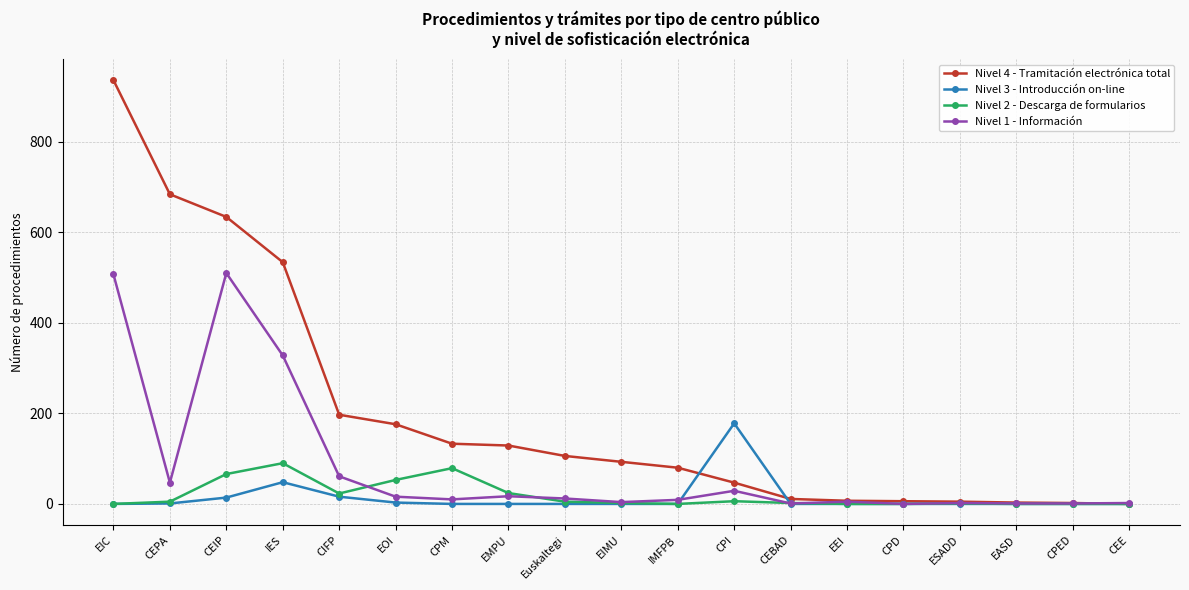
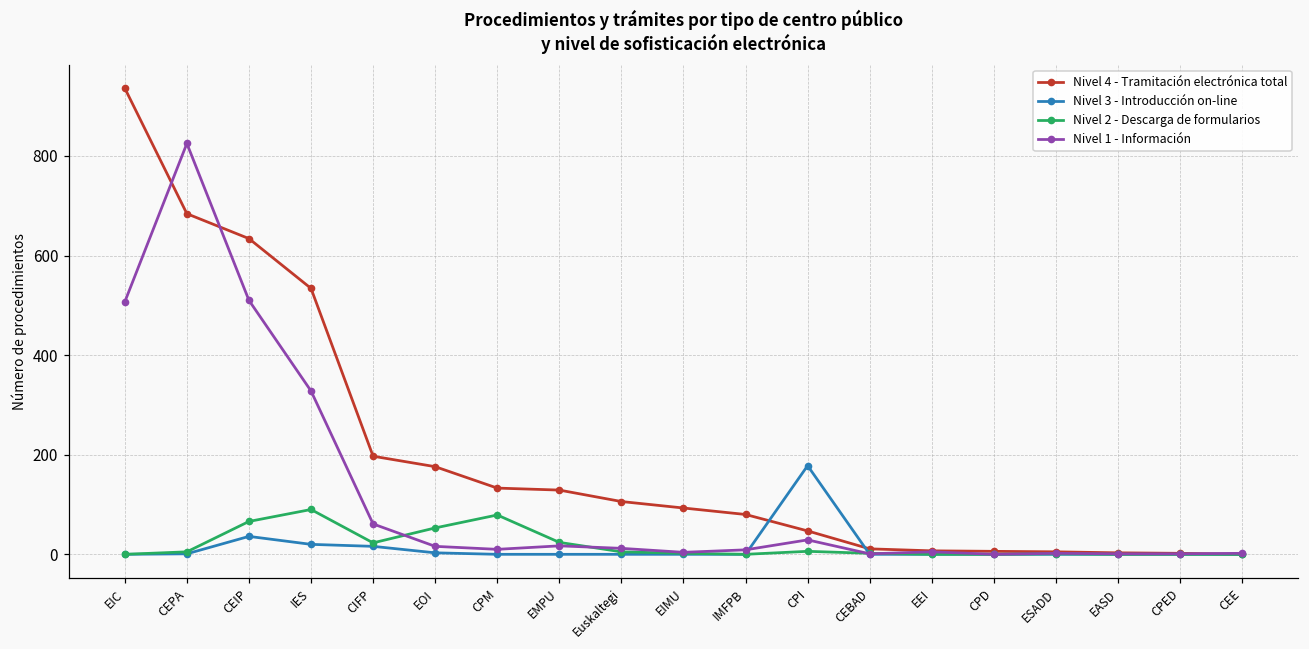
  {
    "Nivel 4 - Tramitación electrónica total": {
      "EIC": 940,
      "CEPA": 680,
      "CEIP": 630,
      "IES": 530,
      "CIFP": 200,
      "EOI": 180,
      "CPM": 130,
      "EMPU": 130,
      "Euskaltegi": 110,
      "EIMU": 90,
      "IMFPB": 80,
      "CPI": 50,
      "CEBAD": 10,
      "CPD": 10
    },
    "Nivel 3 - Introducción on-line": {
-     "CEIP": 10,
-     "IES": 50,
+     "CEIP": 40,
+     "IES": 20,
      "CIFP": 20,
      "EOI": 0,
      "CPM": 0,
      "EMPU": 0,
      "CPI": 180
    },
    "Nivel 2 - Descarga de formularios": {
      "CEIP": 70,
      "IES": 90,
      "CIFP": 20,
      "EOI": 50,
      "CPM": 80,
      "EMPU": 20,
      "CPI": 10
    },
    "Nivel 1 - Información": {
      "EIC": 510,
-     "CEPA": 50,
+     "CEPA": 830,
      "CEIP": 510,
      "IES": 330,
      "CIFP": 60,
      "EOI": 20,
      "CPM": 10,
      "EMPU": 20,
      "Euskaltegi": 10,
      "IMFPB": 10,
      "CPI": 30
    }
  }
